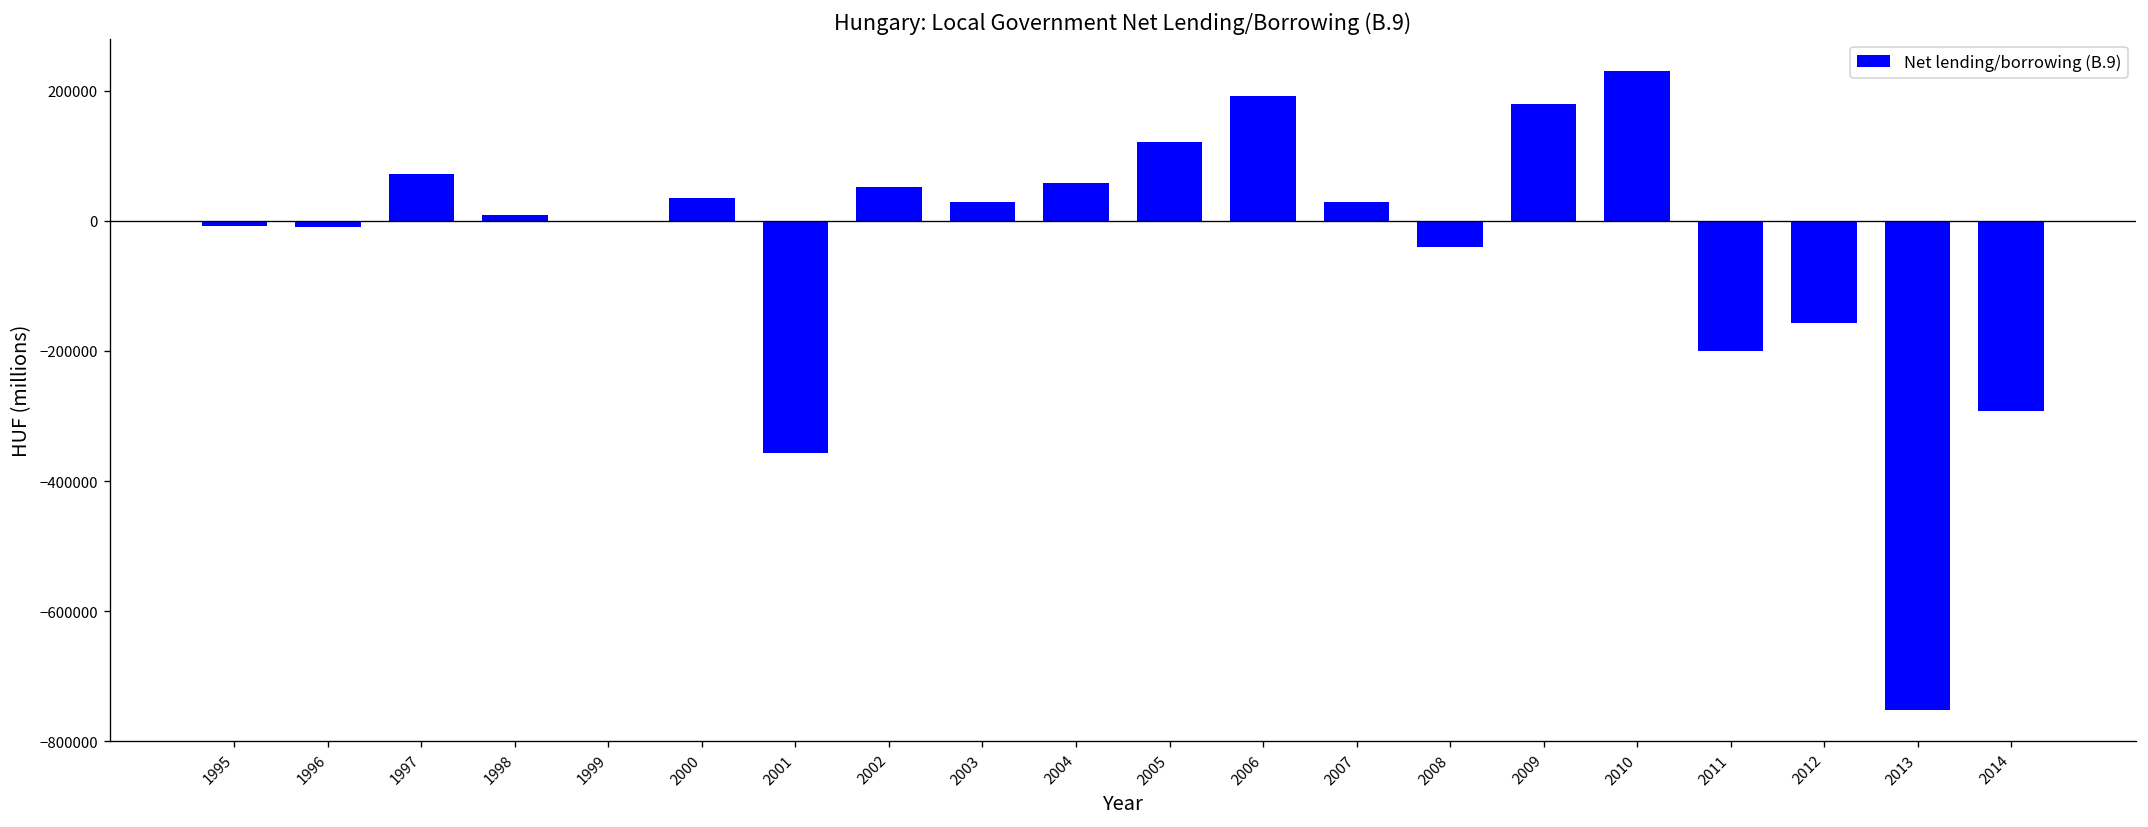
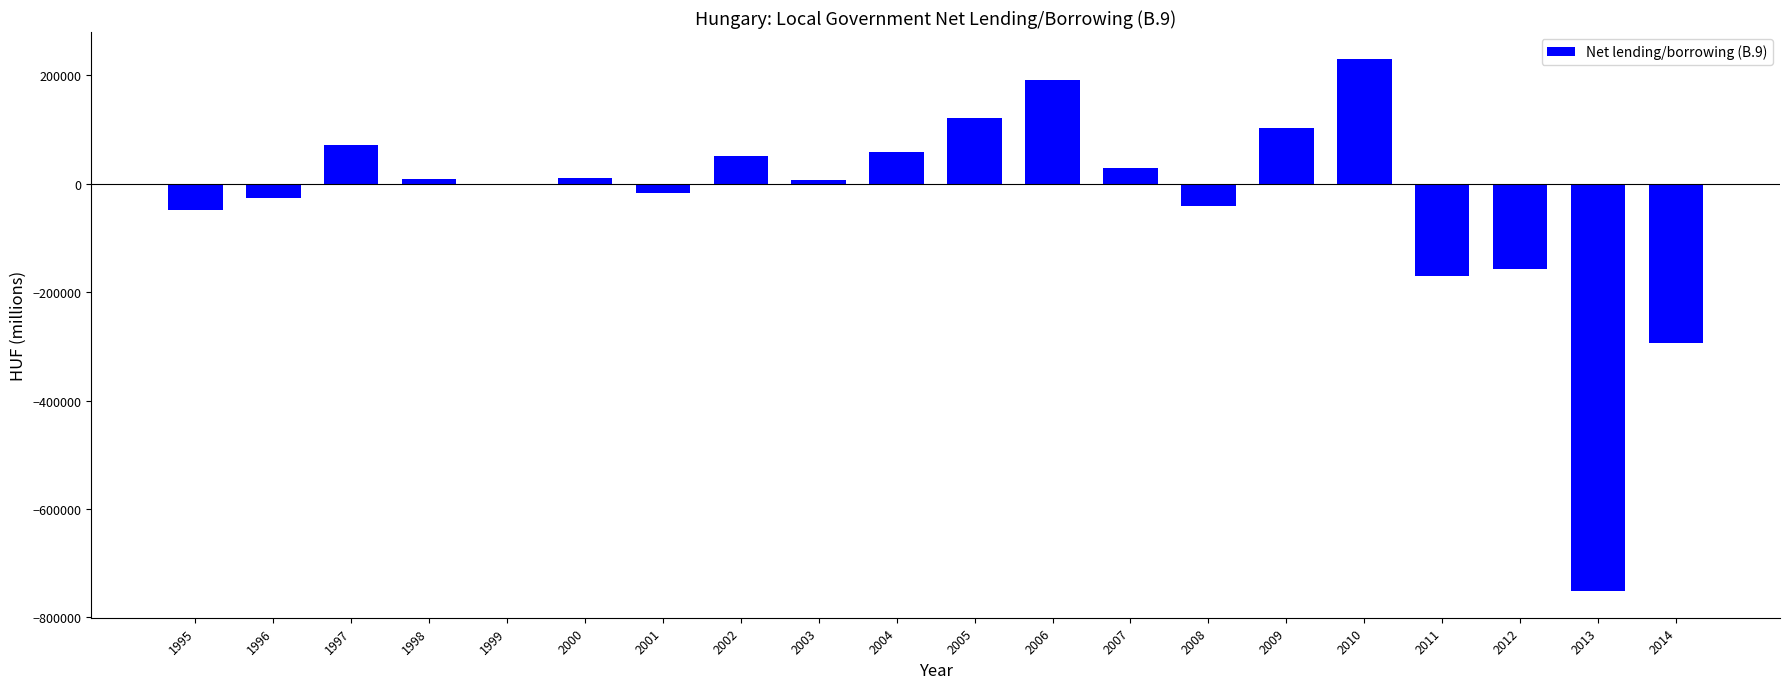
  {
-   "1995": -10000,
-   "1996": -10000,
+   "1995": -50000,
+   "1996": -30000,
    "1997": 70000,
    "1998": 10000,
-   "2000": 40000,
-   "2001": -360000,
+   "2000": 10000,
+   "2001": -20000,
    "2002": 50000,
-   "2003": 30000,
+   "2003": 10000,
    "2004": 60000,
    "2005": 120000,
    "2006": 190000,
    "2007": 30000,
    "2008": -40000,
-   "2009": 180000,
+   "2009": 100000,
    "2010": 230000,
-   "2011": -200000,
+   "2011": -170000,
    "2012": -160000,
    "2013": -750000,
    "2014": -290000
  }
